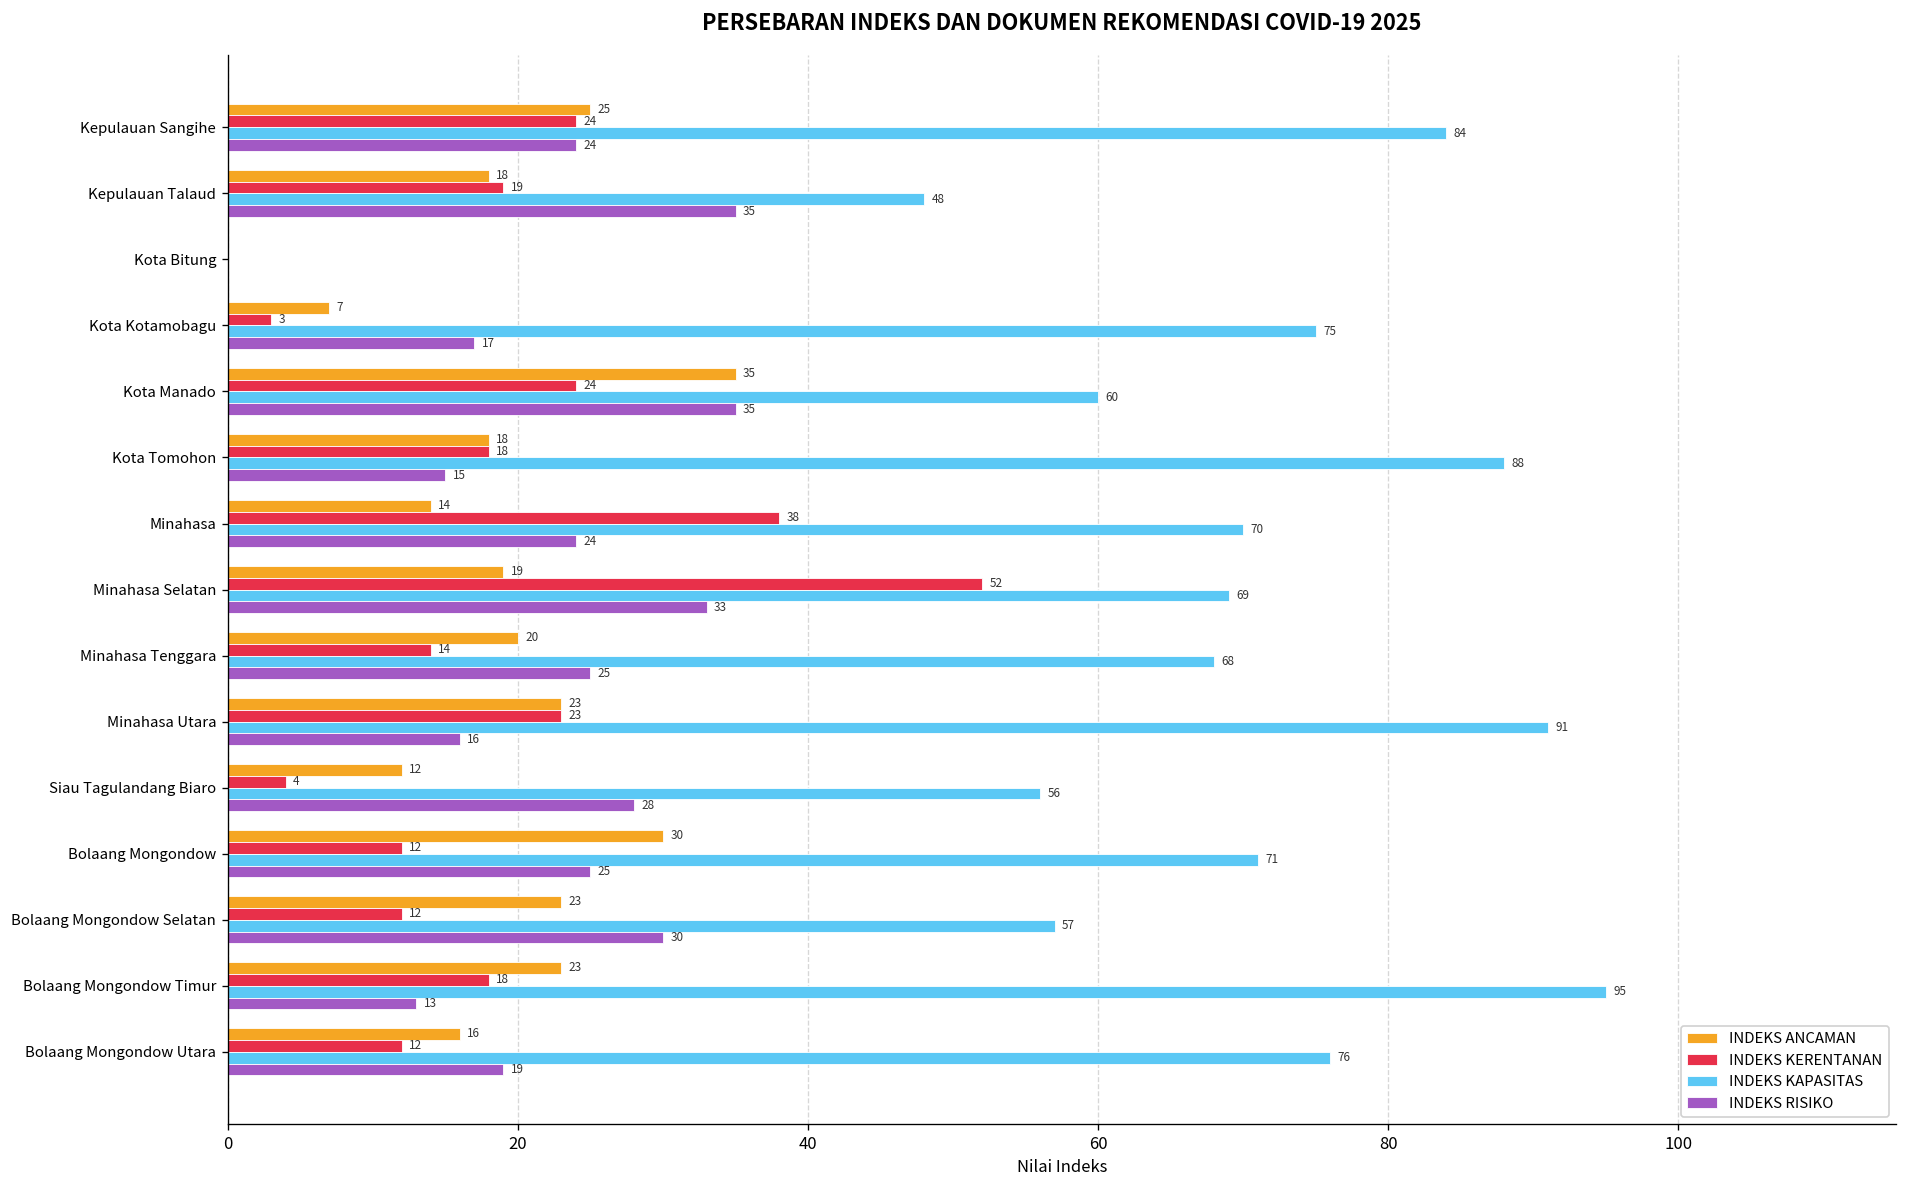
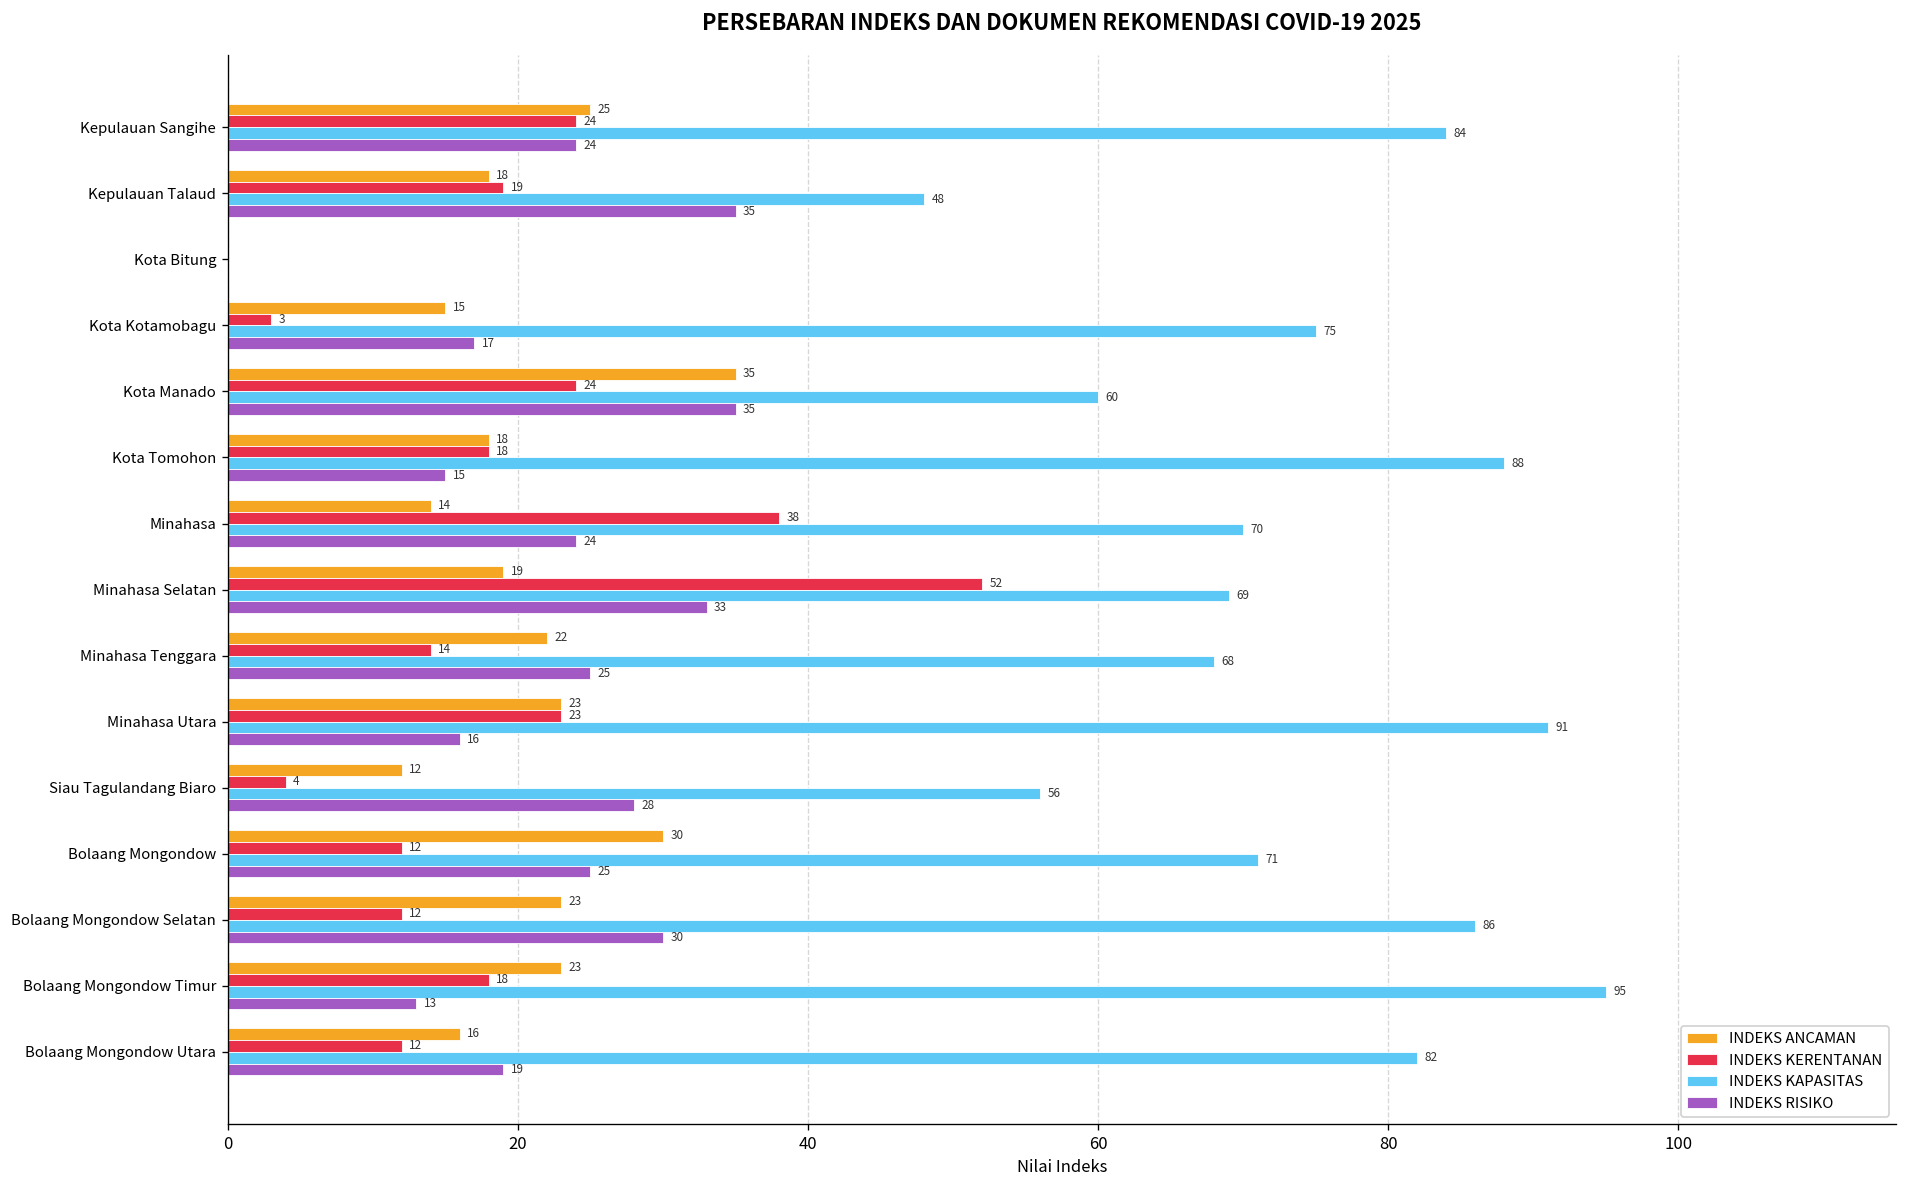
  {
    "INDEKS ANCAMAN": {
      "Kepulauan Sangihe": 25,
      "Kepulauan Talaud": 18,
-     "Kota Kotamobagu": 7,
+     "Kota Kotamobagu": 15,
      "Kota Manado": 35,
      "Kota Tomohon": 18,
      "Minahasa": 14,
      "Minahasa Selatan": 19,
-     "Minahasa Tenggara": 20,
+     "Minahasa Tenggara": 22,
      "Minahasa Utara": 23,
      "Siau Tagulandang Biaro": 12,
      "Bolaang Mongondow": 30,
      "Bolaang Mongondow Selatan": 23,
      "Bolaang Mongondow Timur": 23,
      "Bolaang Mongondow Utara": 16
    },
    "INDEKS KERENTANAN": {
      "Kepulauan Sangihe": 24,
      "Kepulauan Talaud": 19,
      "Kota Kotamobagu": 3,
      "Kota Manado": 24,
      "Kota Tomohon": 18,
      "Minahasa": 38,
      "Minahasa Selatan": 52,
      "Minahasa Tenggara": 14,
      "Minahasa Utara": 23,
      "Siau Tagulandang Biaro": 4,
      "Bolaang Mongondow": 12,
      "Bolaang Mongondow Selatan": 12,
      "Bolaang Mongondow Timur": 18,
      "Bolaang Mongondow Utara": 12
    },
    "INDEKS KAPASITAS": {
      "Kepulauan Sangihe": 84,
      "Kepulauan Talaud": 48,
      "Kota Kotamobagu": 75,
      "Kota Manado": 60,
      "Kota Tomohon": 88,
      "Minahasa": 70,
      "Minahasa Selatan": 69,
      "Minahasa Tenggara": 68,
      "Minahasa Utara": 91,
      "Siau Tagulandang Biaro": 56,
      "Bolaang Mongondow": 71,
-     "Bolaang Mongondow Selatan": 57,
+     "Bolaang Mongondow Selatan": 86,
      "Bolaang Mongondow Timur": 95,
-     "Bolaang Mongondow Utara": 76
+     "Bolaang Mongondow Utara": 82
    },
    "INDEKS RISIKO": {
      "Kepulauan Sangihe": 24,
      "Kepulauan Talaud": 35,
      "Kota Kotamobagu": 17,
      "Kota Manado": 35,
      "Kota Tomohon": 15,
      "Minahasa": 24,
      "Minahasa Selatan": 33,
      "Minahasa Tenggara": 25,
      "Minahasa Utara": 16,
      "Siau Tagulandang Biaro": 28,
      "Bolaang Mongondow": 25,
      "Bolaang Mongondow Selatan": 30,
      "Bolaang Mongondow Timur": 13,
      "Bolaang Mongondow Utara": 19
    }
  }
